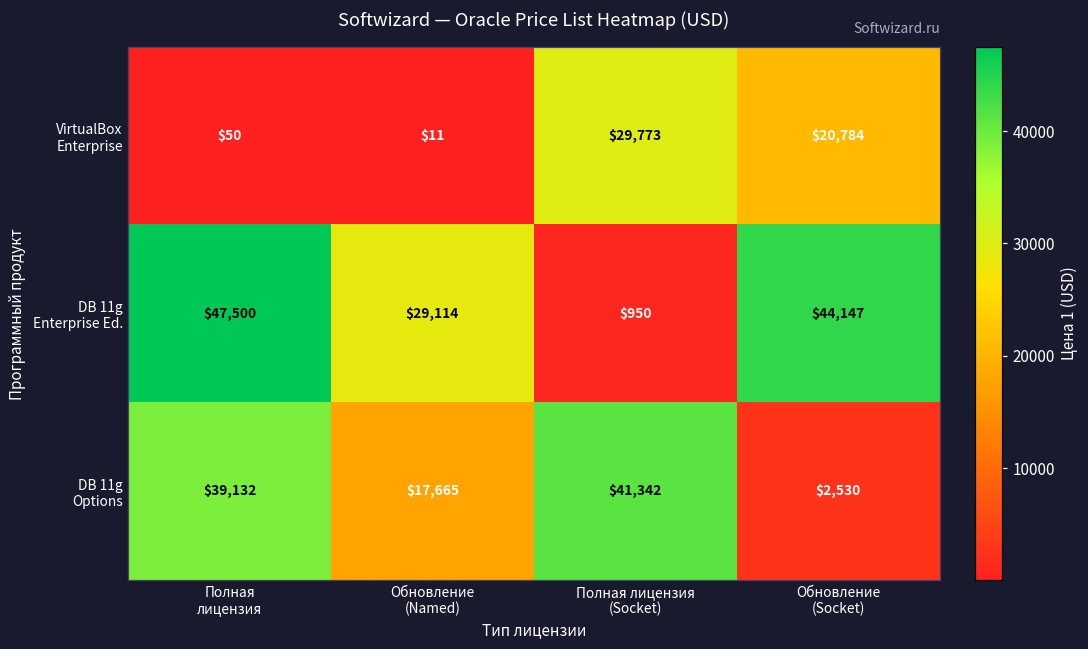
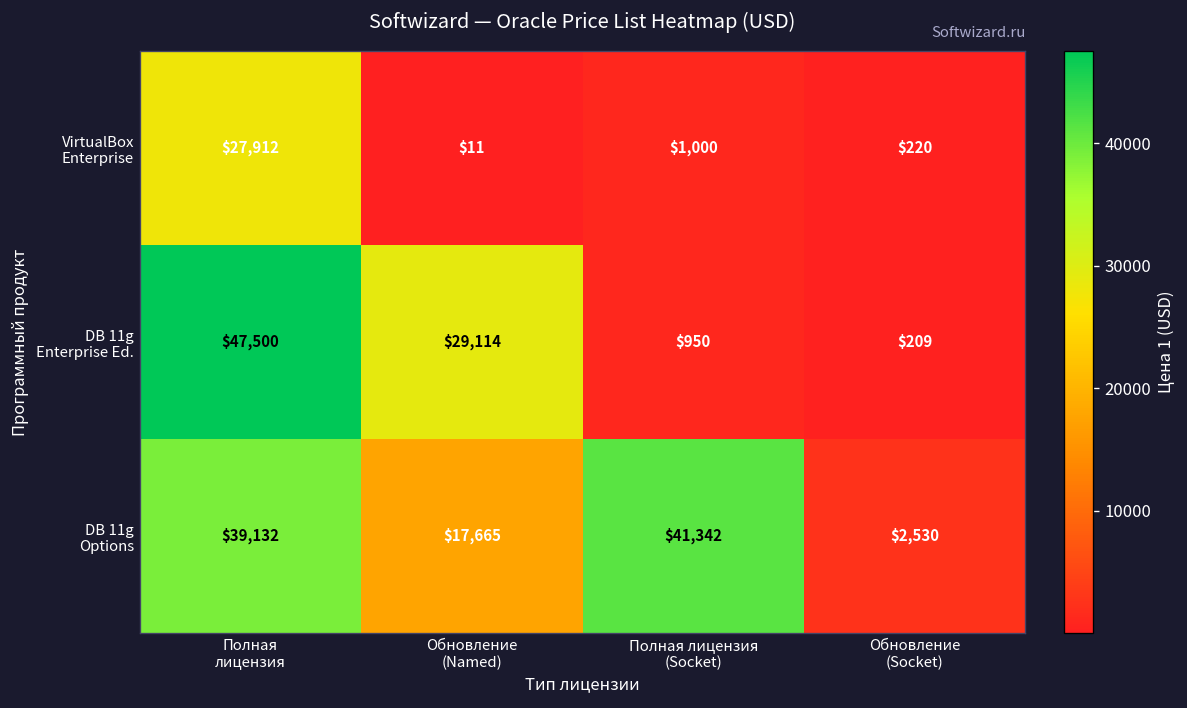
  {
    "VirtualBox Enterprise": {
-     "Полная лицензия": "$50",
+     "Полная лицензия": "$27,912",
      "Обновление (Named)": "$11",
-     "Полная лицензия (Socket)": "$29,773",
-     "Обновление (Socket)": "$20,784"
+     "Полная лицензия (Socket)": "$1,000",
+     "Обновление (Socket)": "$220"
    },
    "DB 11g Enterprise Ed.": {
      "Полная лицензия": "$47,500",
      "Обновление (Named)": "$29,114",
      "Полная лицензия (Socket)": "$950",
-     "Обновление (Socket)": "$44,147"
+     "Обновление (Socket)": "$209"
    },
    "DB 11g Options": {
      "Полная лицензия": "$39,132",
      "Обновление (Named)": "$17,665",
      "Полная лицензия (Socket)": "$41,342",
      "Обновление (Socket)": "$2,530"
    }
  }
